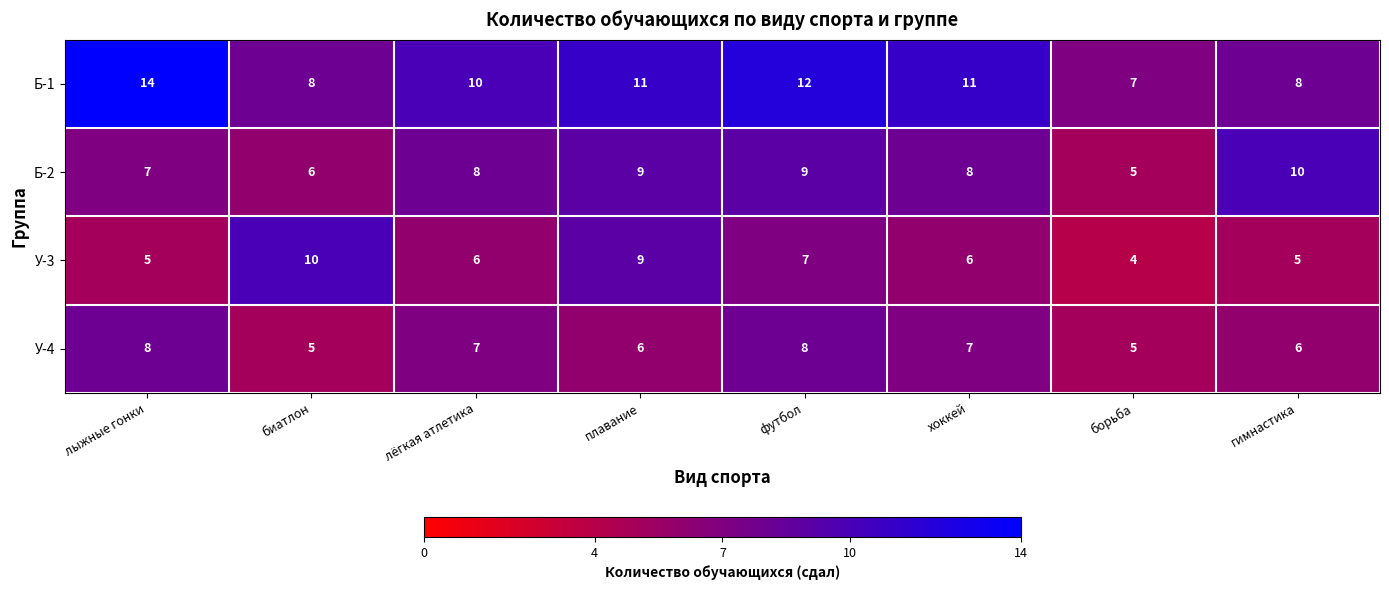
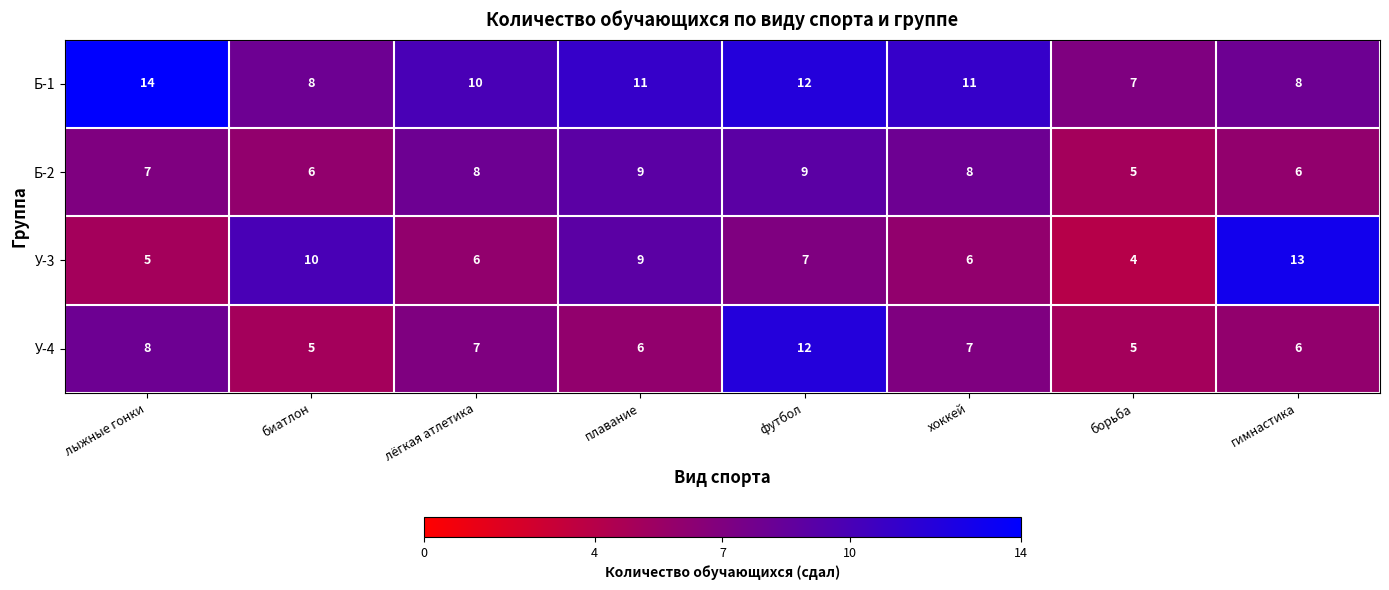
  {
    "Б-1": {
      "лыжные гонки": 14,
      "биатлон": 8,
      "лёгкая атлетика": 10,
      "плавание": 11,
      "футбол": 12,
      "хоккей": 11,
      "борьба": 7,
      "гимнастика": 8
    },
    "Б-2": {
      "лыжные гонки": 7,
      "биатлон": 6,
      "лёгкая атлетика": 8,
      "плавание": 9,
      "футбол": 9,
      "хоккей": 8,
      "борьба": 5,
-     "гимнастика": 10
+     "гимнастика": 6
    },
    "У-3": {
      "лыжные гонки": 5,
      "биатлон": 10,
      "лёгкая атлетика": 6,
      "плавание": 9,
      "футбол": 7,
      "хоккей": 6,
      "борьба": 4,
-     "гимнастика": 5
+     "гимнастика": 13
    },
    "У-4": {
      "лыжные гонки": 8,
      "биатлон": 5,
      "лёгкая атлетика": 7,
      "плавание": 6,
-     "футбол": 8,
+     "футбол": 12,
      "хоккей": 7,
      "борьба": 5,
      "гимнастика": 6
    }
  }
